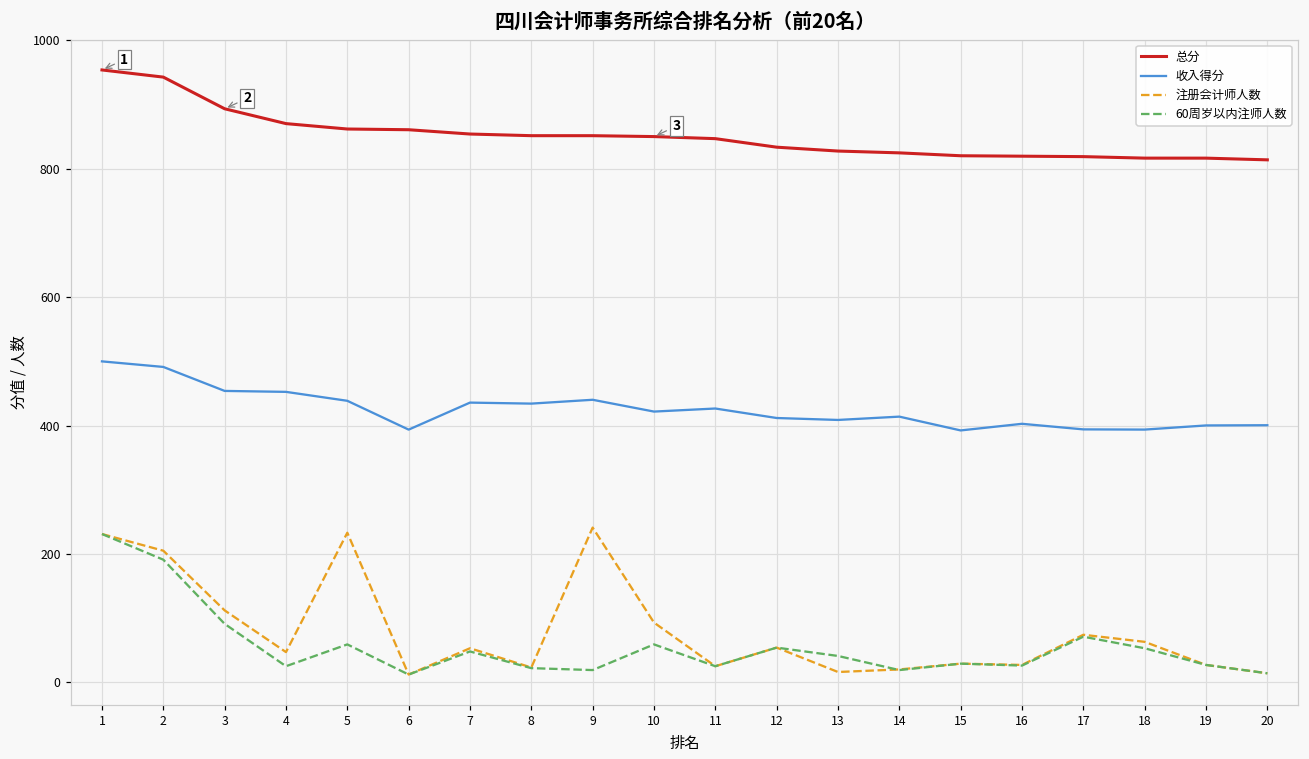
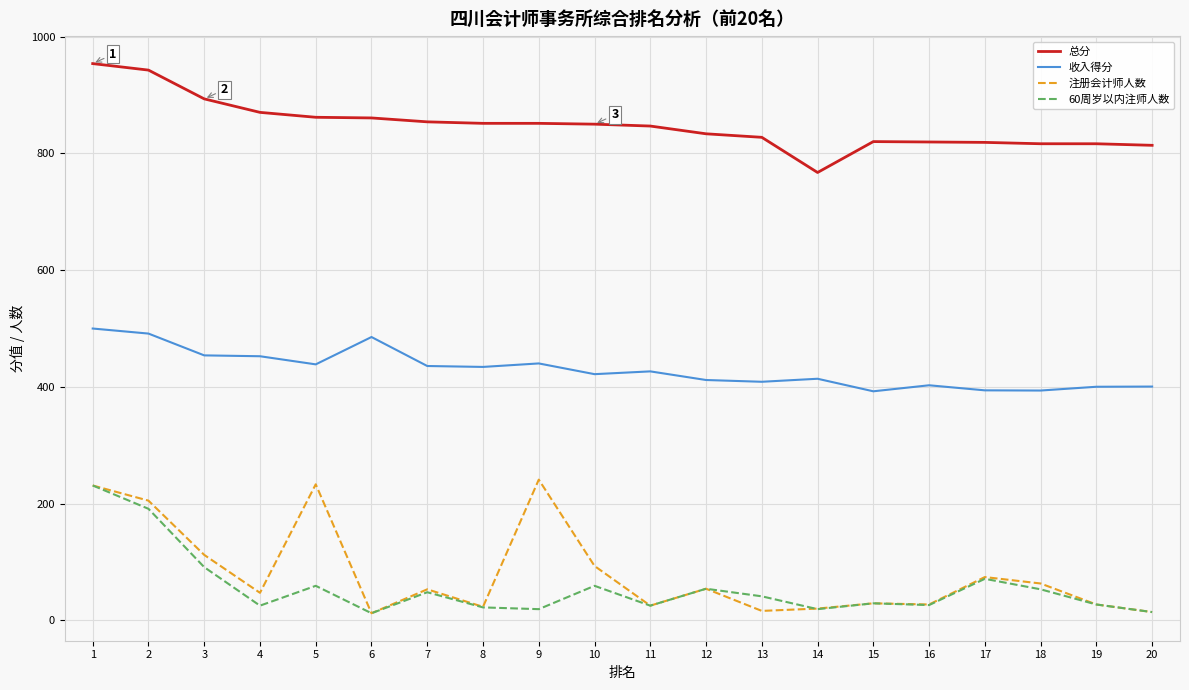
  {
    "总分": {
      "2": 940,
      "4": 870,
      "5": 860,
      "6": 860,
      "7": 850,
      "8": 850,
      "9": 850,
      "11": 850,
      "12": 830,
      "13": 830,
-     "14": 820,
+     "14": 770,
      "15": 820,
      "16": 820,
      "17": 820,
      "18": 820,
      "19": 820,
      "20": 810
    },
    "收入得分": {
      "1": 500,
      "2": 490,
      "3": 450,
      "4": 450,
      "5": 440,
-     "6": 390,
+     "6": 490,
      "7": 440,
      "8": 430,
      "9": 440,
      "10": 420,
      "11": 430,
      "12": 410,
      "13": 410,
      "14": 410,
      "15": 390,
      "16": 400,
      "17": 390,
      "18": 390,
      "19": 400,
      "20": 400
    },
    "注册会计师人数": {
      "2": 210,
      "3": 110,
      "4": 50,
      "5": 230,
      "7": 50,
      "9": 240,
      "10": 90,
      "13": 20,
      "18": 60
    },
    "60周岁以内注师人数": {
      "2": 190,
      "3": 90,
      "4": 30,
      "5": 60,
      "7": 50,
      "9": 20,
      "10": 60,
      "13": 40,
      "18": 50
    }
  }
